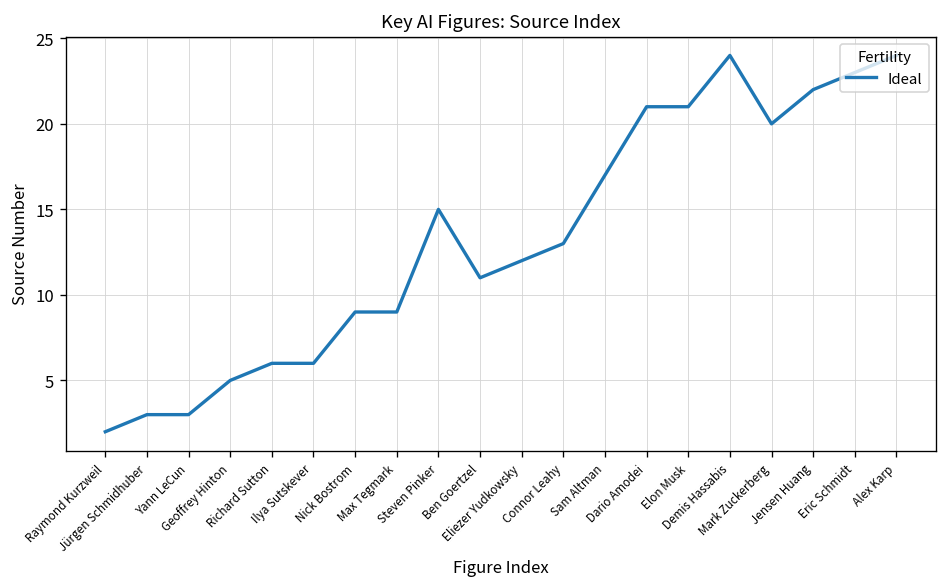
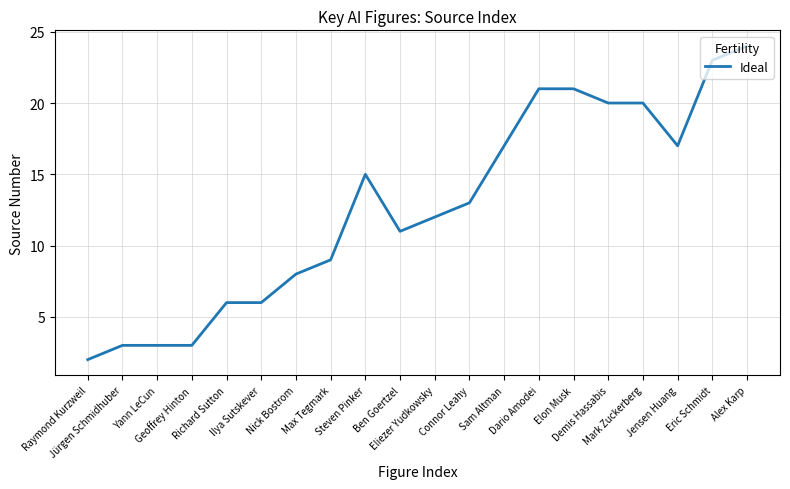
  {
    "Raymond Kurzweil": 2,
    "Jürgen Schmidhuber": 3,
    "Yann LeCun": 3,
-   "Geoffrey Hinton": 5,
+   "Geoffrey Hinton": 3,
    "Richard Sutton": 6,
    "Ilya Sutskever": 6,
-   "Nick Bostrom": 9,
+   "Nick Bostrom": 8,
    "Max Tegmark": 9,
    "Steven Pinker": 15,
    "Ben Goertzel": 11,
    "Eliezer Yudkowsky": 12,
    "Connor Leahy": 13,
    "Sam Altman": 17,
    "Dario Amodei": 21,
    "Elon Musk": 21,
-   "Demis Hassabis": 24,
+   "Demis Hassabis": 20,
    "Mark Zuckerberg": 20,
-   "Jensen Huang": 22
+   "Jensen Huang": 17
  }
